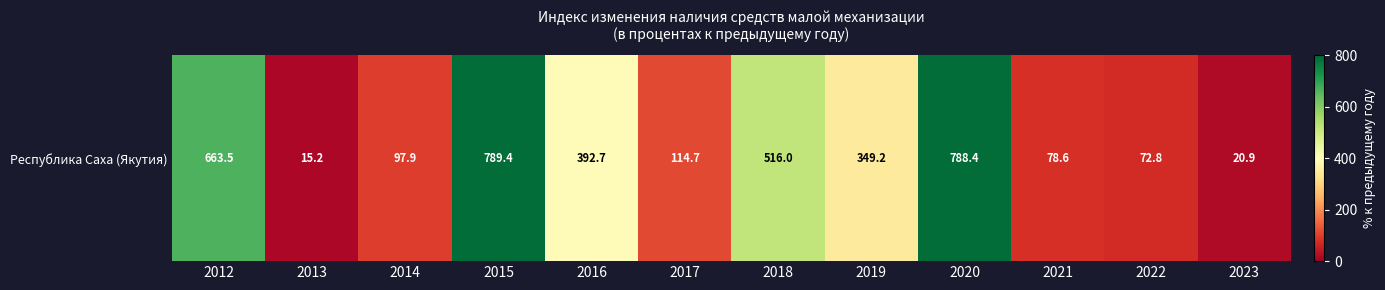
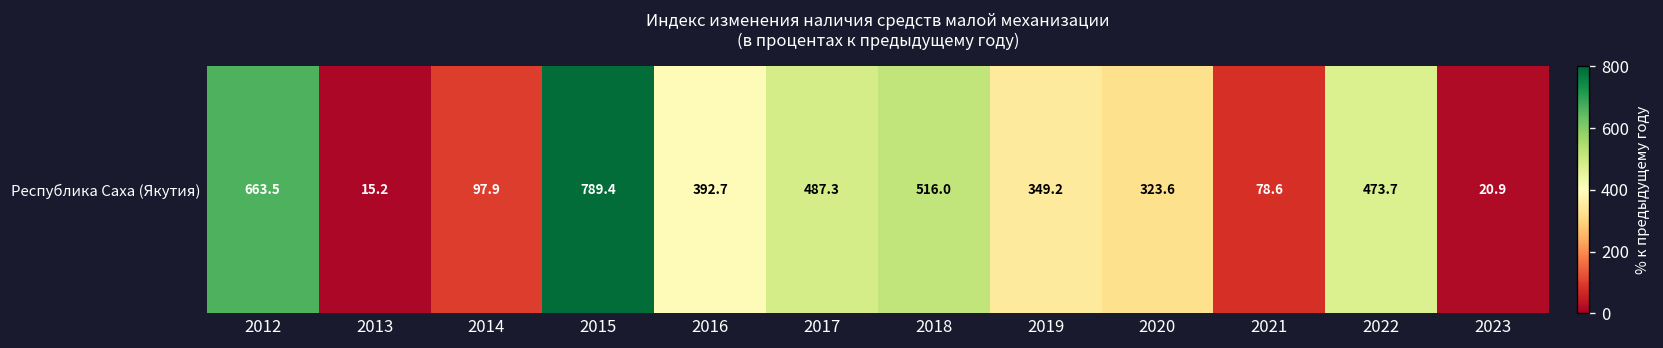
  {
    "Республика Саха (Якутия)": {
      "2012": 663.5,
      "2013": 15.2,
      "2014": 97.9,
      "2015": 789.4,
      "2016": 392.7,
-     "2017": 114.7,
+     "2017": 487.3,
      "2018": 516.0,
      "2019": 349.2,
-     "2020": 788.4,
+     "2020": 323.6,
      "2021": 78.6,
-     "2022": 72.8,
+     "2022": 473.7,
      "2023": 20.9
    }
  }
